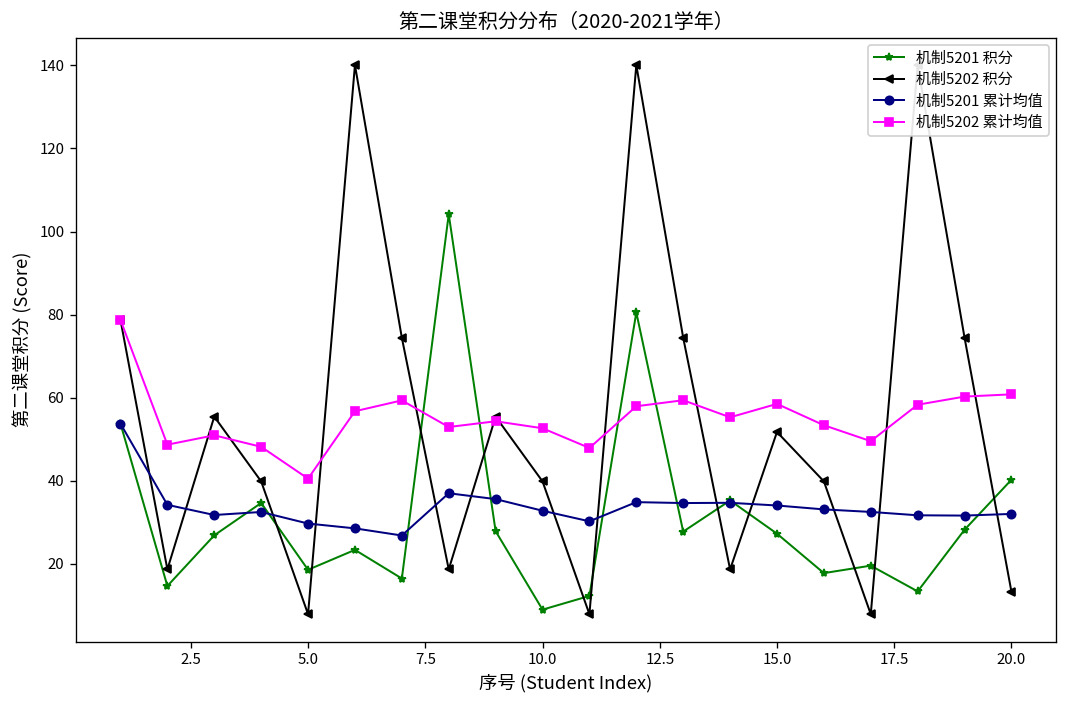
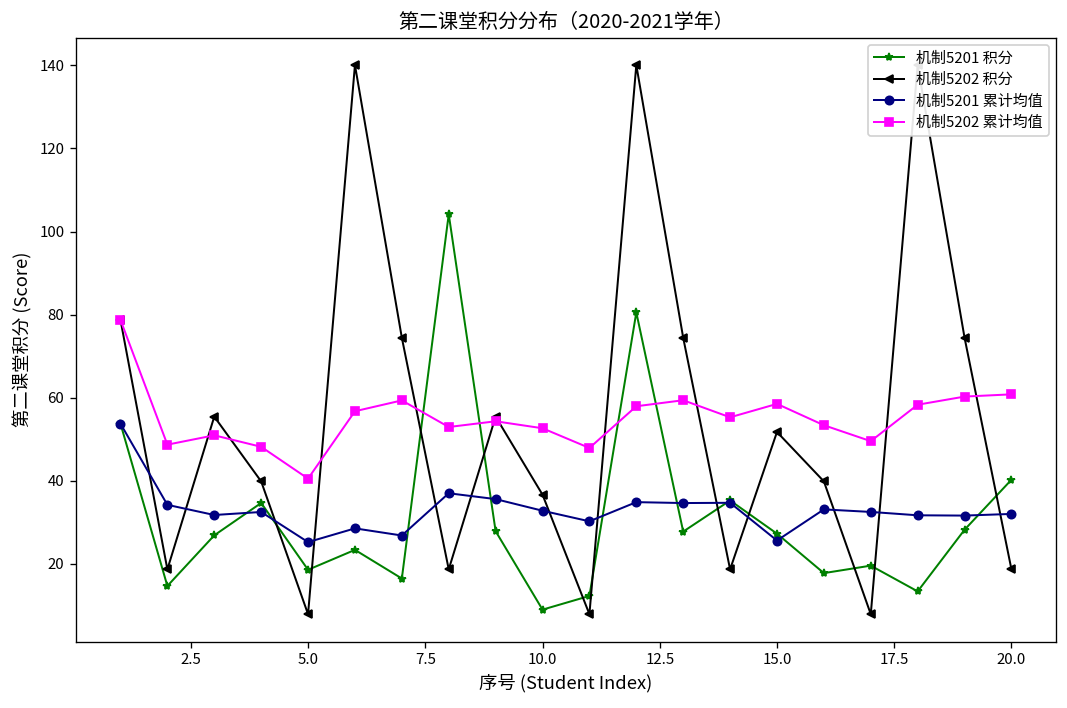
  {
    "机制5201 积分": {
      "5.0": 19,
      "10.0": 9,
      "15.0": 27,
      "20.0": 40
    },
    "机制5202 积分": {
      "5.0": 8,
-     "10.0": 40,
+     "10.0": 37,
      "15.0": 52,
-     "20.0": 13
+     "20.0": 19
    },
    "机制5201 累计均值": {
-     "5.0": 30,
+     "5.0": 25,
      "10.0": 33,
-     "15.0": 34,
+     "15.0": 26,
      "20.0": 32
    },
    "机制5202 累计均值": {
      "5.0": 40,
      "10.0": 53,
      "15.0": 58,
      "20.0": 61
    }
  }
